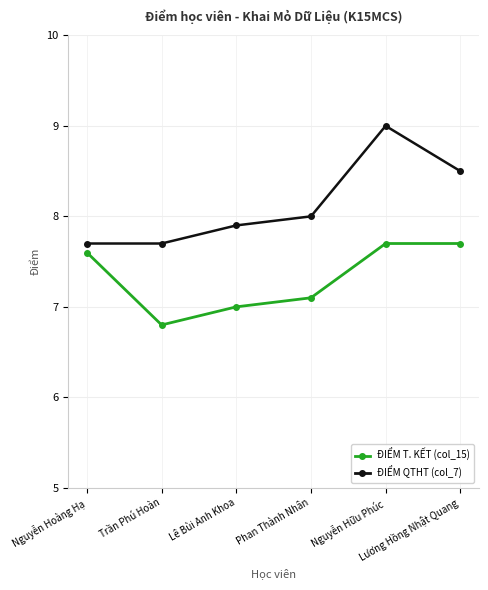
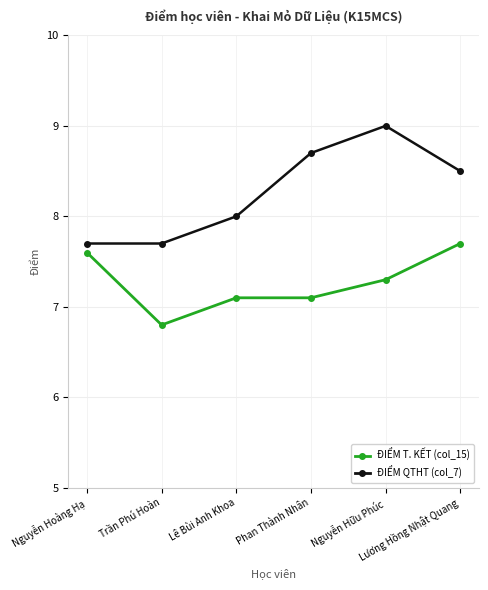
  {
    "ĐIỂM T. KẾT (col_15)": {
      "Nguyễn Hoàng Hạ": 7.6,
      "Trần Phú Hoàn": 6.8,
-     "Lê Bùi Anh Khoa": 7.0,
+     "Lê Bùi Anh Khoa": 7.1,
      "Phan Thành Nhân": 7.1,
-     "Nguyễn Hữu Phúc": 7.7,
+     "Nguyễn Hữu Phúc": 7.3,
      "Lương Hồng Nhật Quang": 7.7
    },
    "ĐIỂM QTHT (col_7)": {
      "Nguyễn Hoàng Hạ": 7.7,
      "Trần Phú Hoàn": 7.7,
-     "Lê Bùi Anh Khoa": 7.9,
-     "Phan Thành Nhân": 8.0,
+     "Lê Bùi Anh Khoa": 8.0,
+     "Phan Thành Nhân": 8.7,
      "Nguyễn Hữu Phúc": 9.0,
      "Lương Hồng Nhật Quang": 8.5
    }
  }
